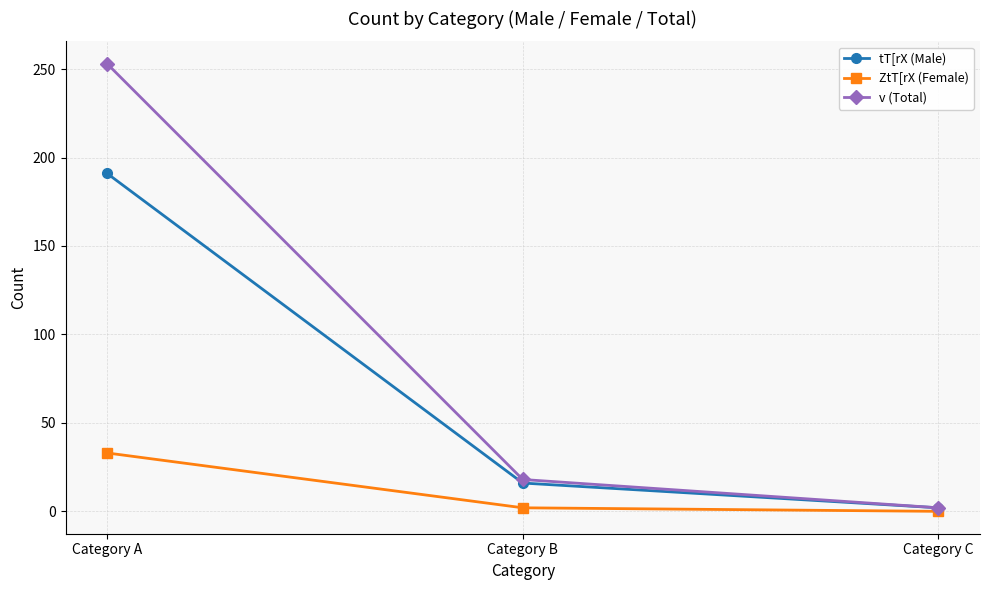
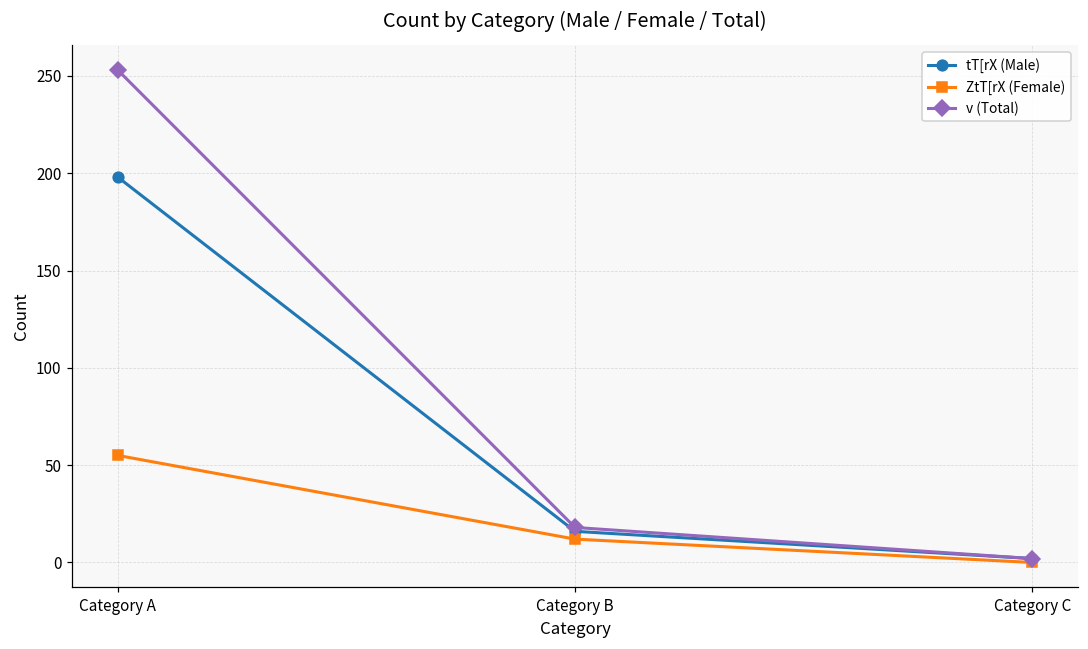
  {
    "tT[rX (Male)": {
-     "Category A": 191,
+     "Category A": 198,
      "Category B": 16
    },
    "ZtT[rX (Female)": {
-     "Category A": 33,
-     "Category B": 2,
+     "Category A": 55,
+     "Category B": 12,
      "Category C": 0
    },
    "v (Total)": {
      "Category A": 253,
      "Category B": 18
    }
  }
